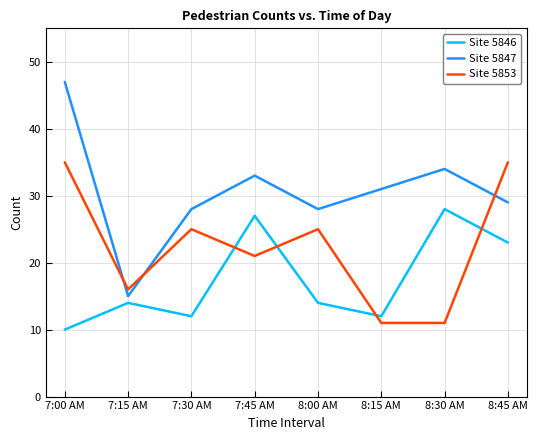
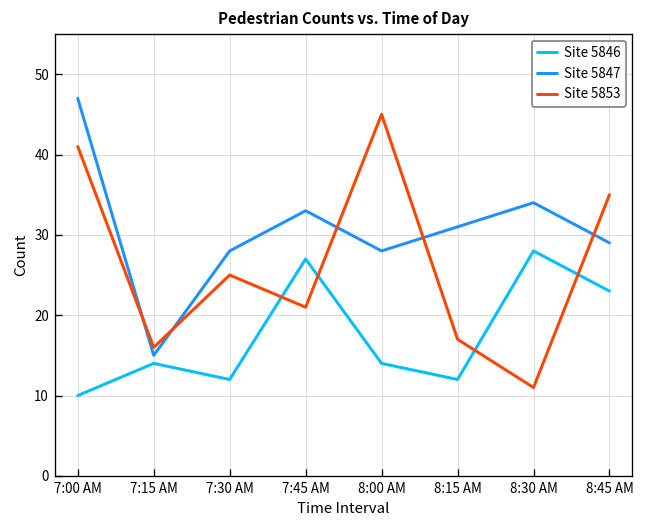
  {
    "Site 5853": {
-     "7:00 AM": 35,
+     "7:00 AM": 41,
      "7:15 AM": 16,
      "7:30 AM": 25,
      "7:45 AM": 21,
-     "8:00 AM": 25,
-     "8:15 AM": 11,
+     "8:00 AM": 45,
+     "8:15 AM": 17,
      "8:30 AM": 11,
      "8:45 AM": 35
    }
  }
